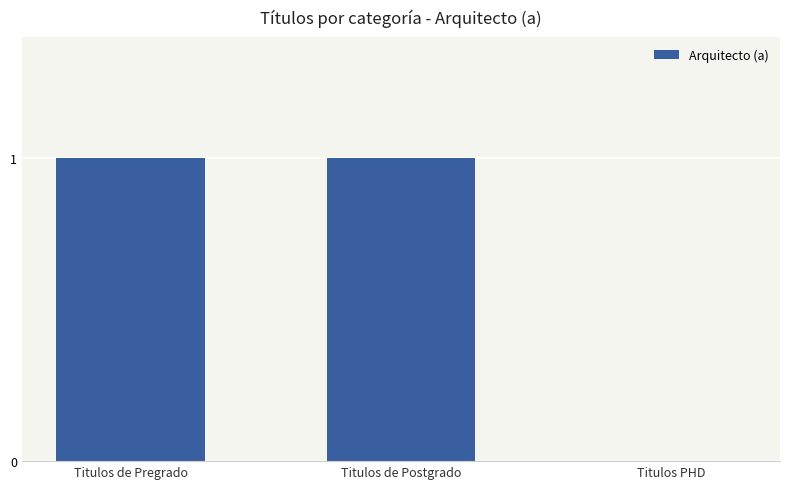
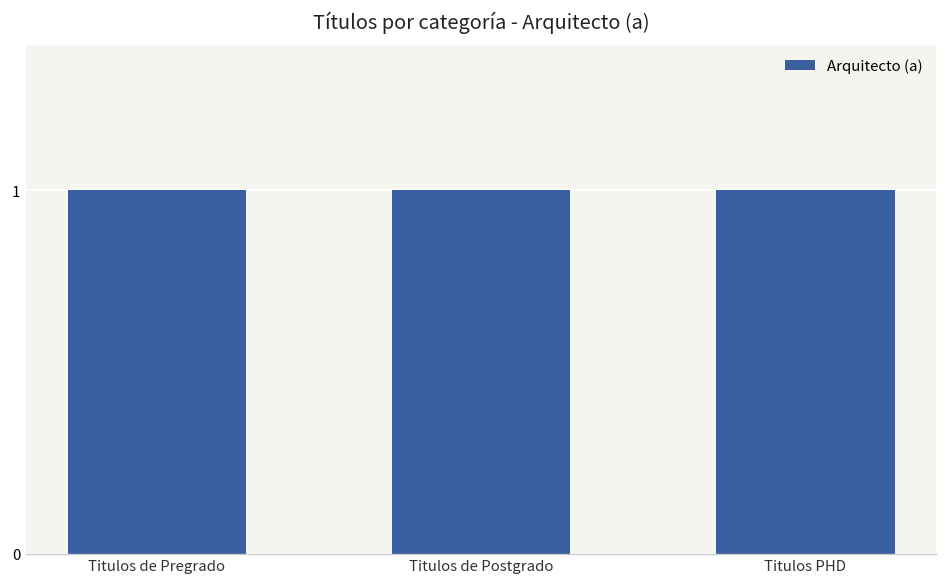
  {
    "Titulos de Pregrado": 1,
    "Titulos de Postgrado": 1,
-   "Titulos PHD": 0
+   "Titulos PHD": 1
  }
